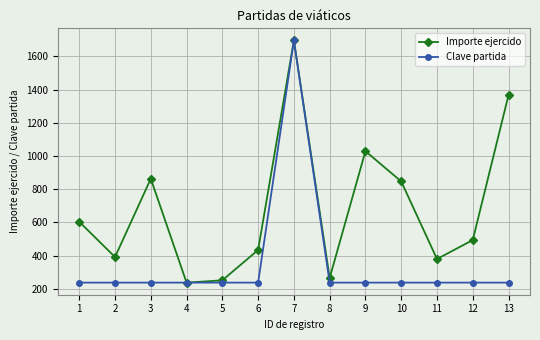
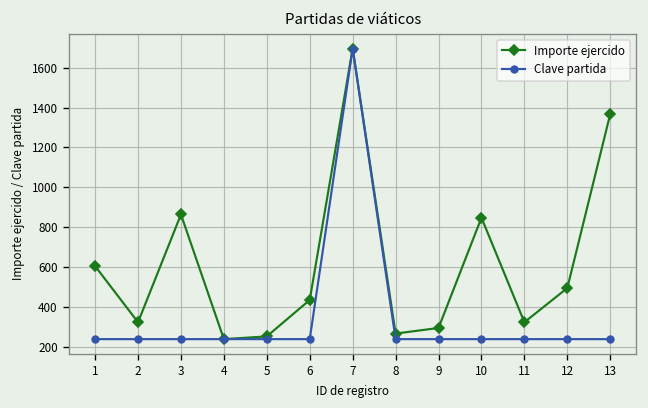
  {
    "Importe ejercido": {
      "1": 600,
-     "2": 390,
+     "2": 320,
      "3": 860,
      "6": 430,
      "8": 270,
-     "9": 1030,
+     "9": 290,
      "10": 850,
-     "11": 380,
+     "11": 320,
      "12": 490,
      "13": 1370
    },
    "Clave partida": {
      "1": 240,
      "2": 240,
      "3": 240,
      "6": 240,
      "8": 240,
      "9": 240,
      "10": 240,
      "11": 240,
      "12": 240,
      "13": 240
    }
  }
